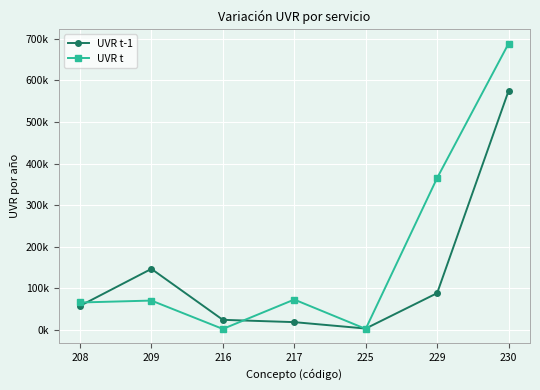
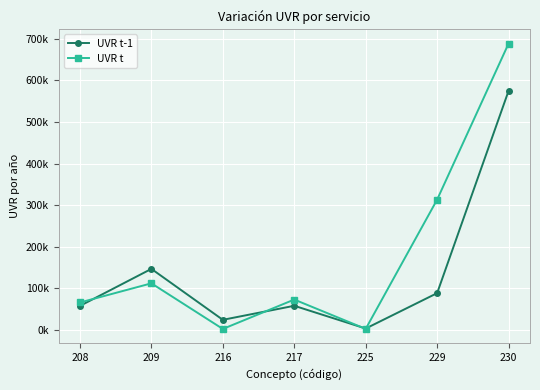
  {
    "UVR t-1": {
      "208": 60000,
      "209": 150000,
      "216": 20000,
-     "217": 20000,
+     "217": 60000,
      "229": 90000,
      "230": 570000
    },
    "UVR t": {
      "208": 70000,
-     "209": 70000,
+     "209": 110000,
      "216": 0,
      "217": 70000,
-     "229": 370000,
+     "229": 310000,
      "230": 690000
    }
  }
